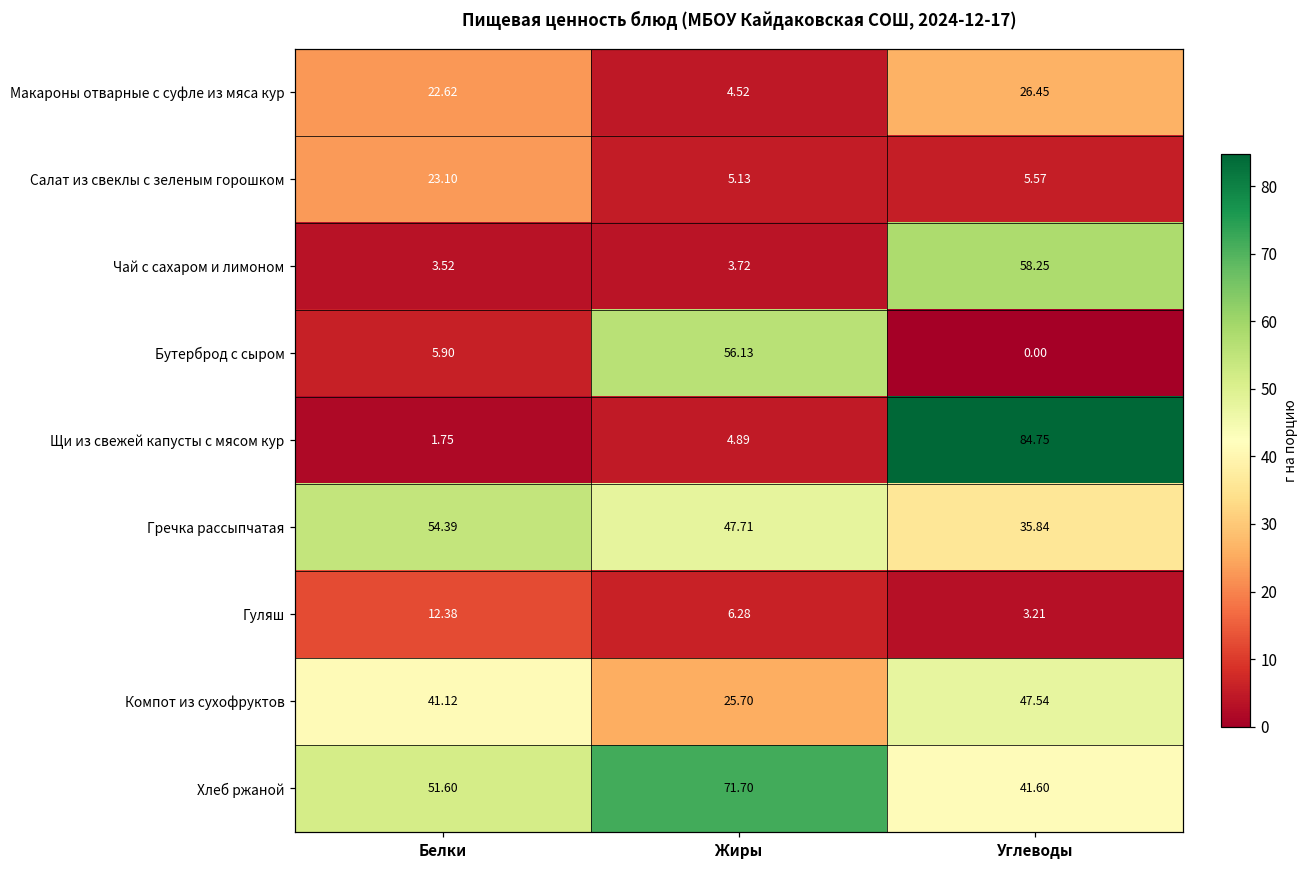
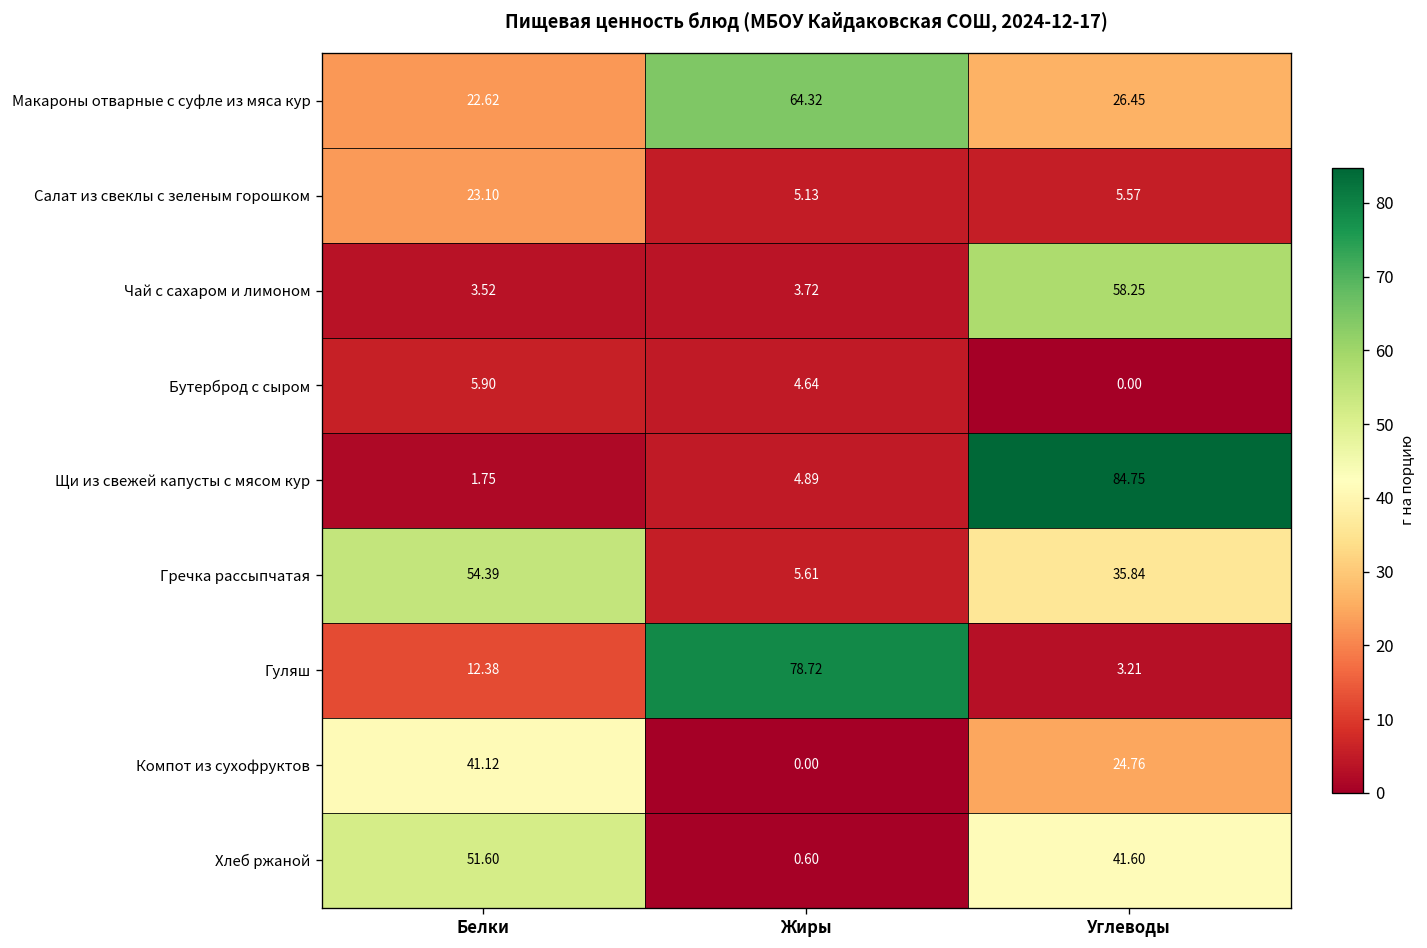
  {
    "Макароны отварные с суфле из мяса кур": {
      "Белки": 22.62,
-     "Жиры": 4.52,
+     "Жиры": 64.32,
      "Углеводы": 26.45
    },
    "Салат из свеклы с зеленым горошком": {
      "Белки": 23.10,
      "Жиры": 5.13,
      "Углеводы": 5.57
    },
    "Чай с сахаром и лимоном": {
      "Белки": 3.52,
      "Жиры": 3.72,
      "Углеводы": 58.25
    },
    "Бутерброд с сыром": {
      "Белки": 5.90,
-     "Жиры": 56.13,
+     "Жиры": 4.64,
      "Углеводы": 0.00
    },
    "Щи из свежей капусты с мясом кур": {
      "Белки": 1.75,
      "Жиры": 4.89,
      "Углеводы": 84.75
    },
    "Гречка рассыпчатая": {
      "Белки": 54.39,
-     "Жиры": 47.71,
+     "Жиры": 5.61,
      "Углеводы": 35.84
    },
    "Гуляш": {
      "Белки": 12.38,
-     "Жиры": 6.28,
+     "Жиры": 78.72,
      "Углеводы": 3.21
    },
    "Компот из сухофруктов": {
      "Белки": 41.12,
-     "Жиры": 25.70,
-     "Углеводы": 47.54
+     "Жиры": 0.00,
+     "Углеводы": 24.76
    },
    "Хлеб ржаной": {
      "Белки": 51.60,
-     "Жиры": 71.70,
+     "Жиры": 0.60,
      "Углеводы": 41.60
    }
  }
